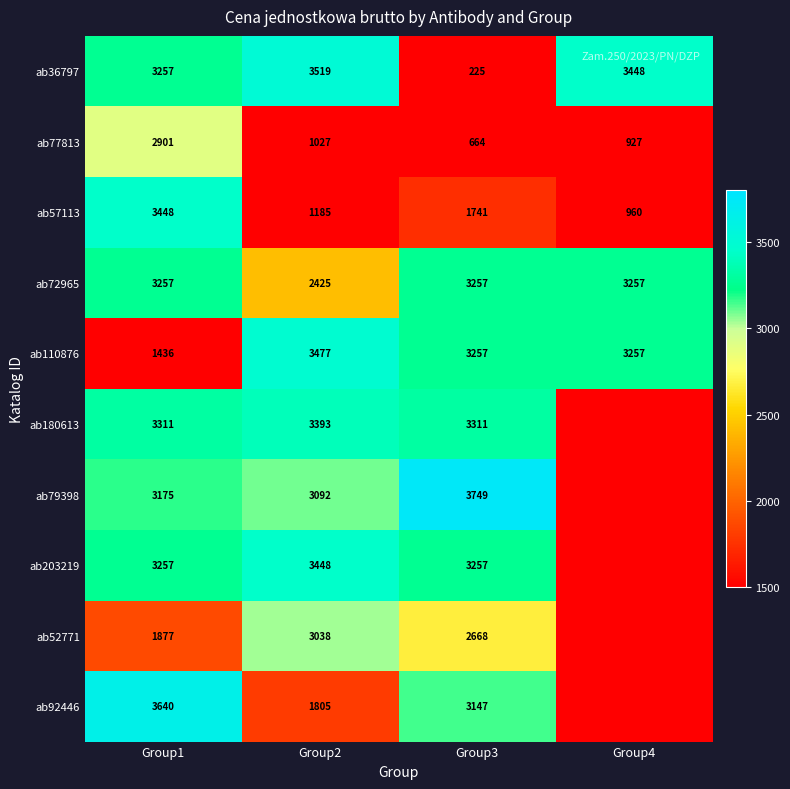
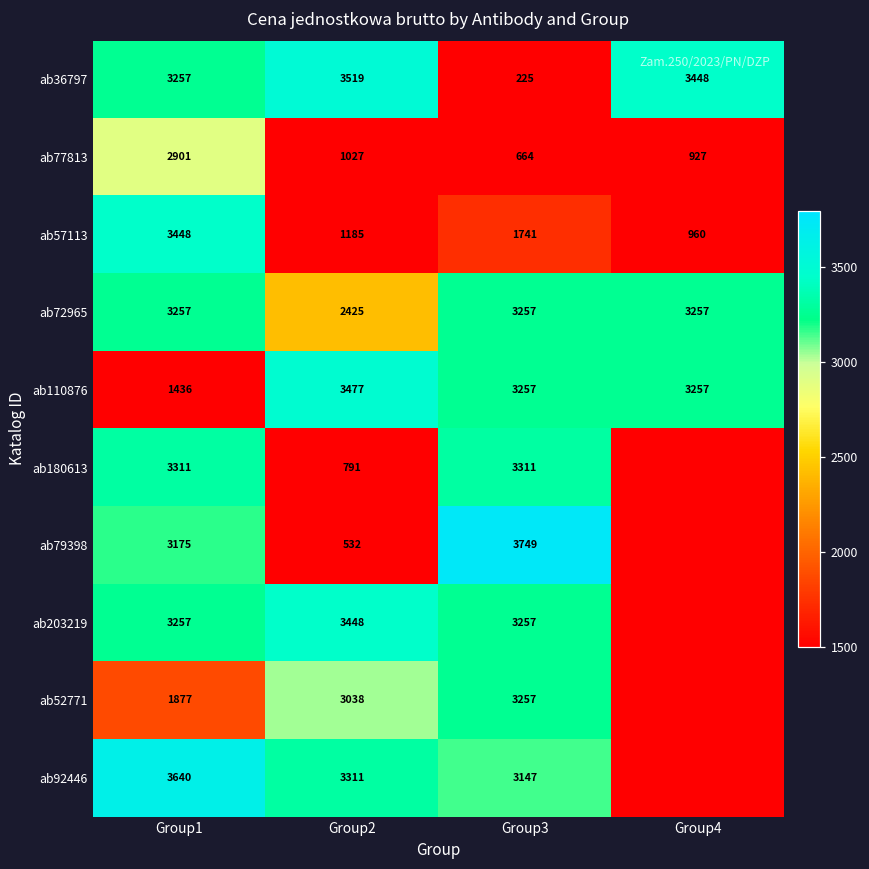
  {
    "ab36797": {
      "Group1": 3257,
      "Group2": 3519,
      "Group3": 225
    },
    "ab77813": {
      "Group1": 2901,
      "Group2": 1027,
      "Group3": 664,
      "Group4": 927
    },
    "ab57113": {
      "Group1": 3448,
      "Group2": 1185,
      "Group3": 1741,
      "Group4": 960
    },
    "ab72965": {
      "Group1": 3257,
      "Group2": 2425,
      "Group3": 3257,
      "Group4": 3257
    },
    "ab110876": {
      "Group1": 1436,
      "Group2": 3477,
      "Group3": 3257,
      "Group4": 3257
    },
    "ab180613": {
      "Group1": 3311,
-     "Group2": 3393,
+     "Group2": 791,
      "Group3": 3311
    },
    "ab79398": {
      "Group1": 3175,
-     "Group2": 3092,
+     "Group2": 532,
      "Group3": 3749
    },
    "ab203219": {
      "Group1": 3257,
      "Group2": 3448,
      "Group3": 3257
    },
    "ab52771": {
      "Group1": 1877,
      "Group2": 3038,
-     "Group3": 2668
+     "Group3": 3257
    },
    "ab92446": {
      "Group1": 3640,
-     "Group2": 1805,
+     "Group2": 3311,
      "Group3": 3147
    }
  }
